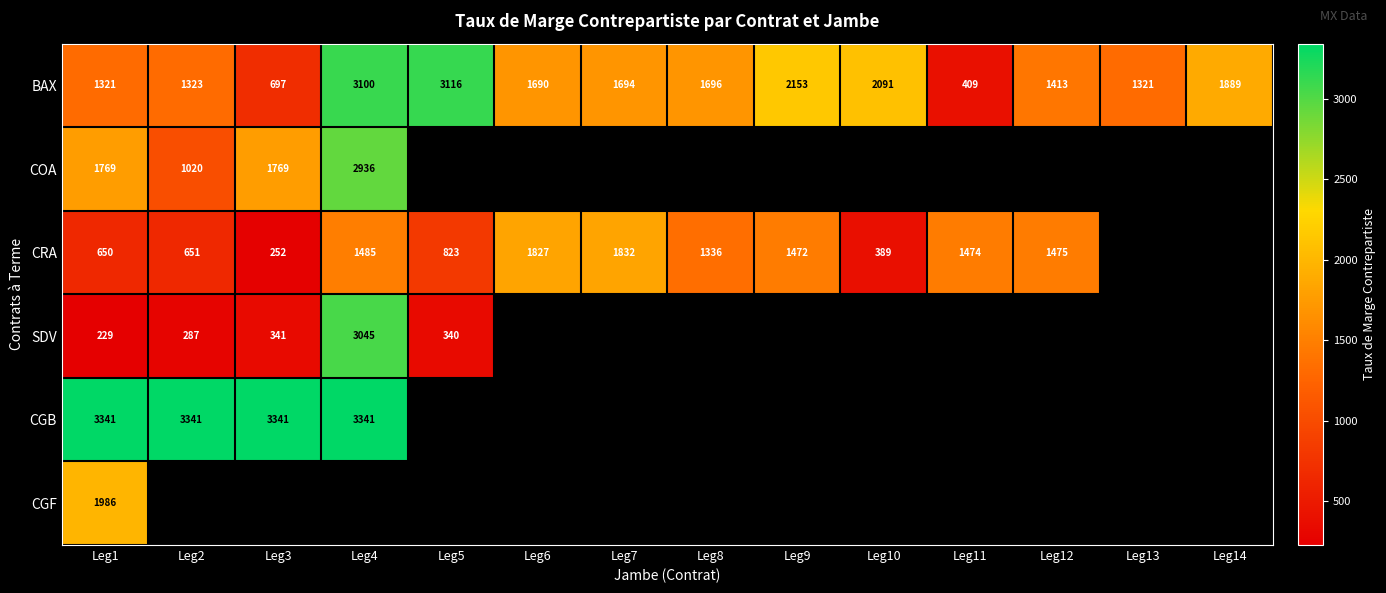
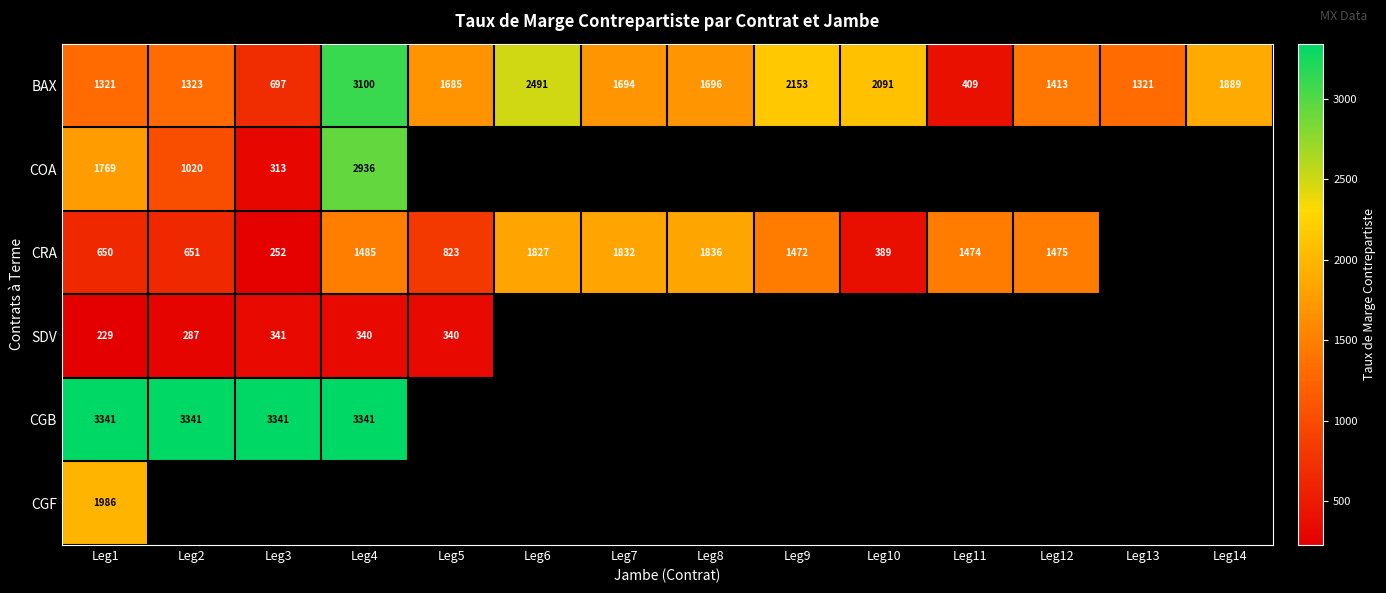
  {
    "BAX": {
      "Leg1": 1321,
      "Leg2": 1323,
      "Leg3": 697,
      "Leg4": 3100,
-     "Leg5": 3116,
-     "Leg6": 1690,
+     "Leg5": 1685,
+     "Leg6": 2491,
      "Leg7": 1694,
      "Leg8": 1696,
      "Leg9": 2153,
      "Leg10": 2091,
      "Leg11": 409,
      "Leg12": 1413,
      "Leg13": 1321,
      "Leg14": 1889
    },
    "COA": {
      "Leg1": 1769,
      "Leg2": 1020,
-     "Leg3": 1769,
+     "Leg3": 313,
      "Leg4": 2936
    },
    "CRA": {
      "Leg1": 650,
      "Leg2": 651,
      "Leg3": 252,
      "Leg4": 1485,
      "Leg5": 823,
      "Leg6": 1827,
      "Leg7": 1832,
-     "Leg8": 1336,
+     "Leg8": 1836,
      "Leg9": 1472,
      "Leg10": 389,
      "Leg11": 1474,
      "Leg12": 1475
    },
    "SDV": {
      "Leg1": 229,
      "Leg2": 287,
      "Leg3": 341,
-     "Leg4": 3045,
+     "Leg4": 340,
      "Leg5": 340
    },
    "CGB": {
      "Leg1": 3341,
      "Leg2": 3341,
      "Leg3": 3341,
      "Leg4": 3341
    },
    "CGF": {
      "Leg1": 1986
    }
  }
